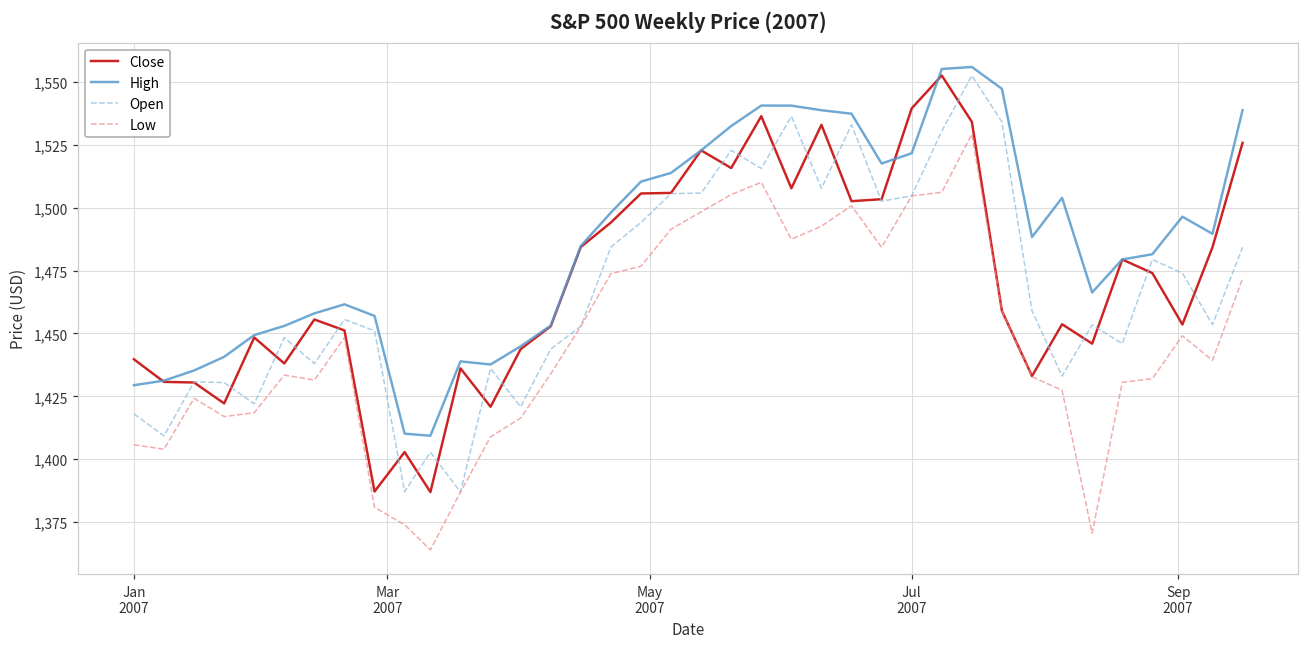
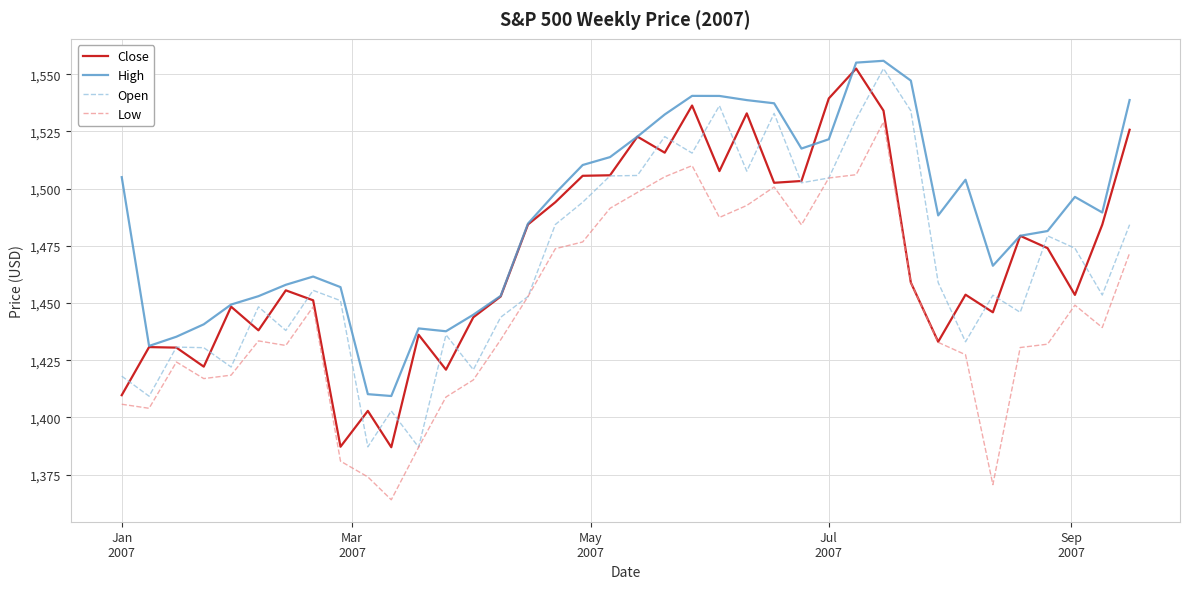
  {
    "Close": {
-     "Jan 2007": "1,440",
+     "Jan 2007": "1,410",
      "Jul 2007": "1,539"
    },
    "High": {
-     "Jan 2007": "1,429",
+     "Jan 2007": "1,505",
      "Jul 2007": "1,522"
    },
    "Open": {
      "Jan 2007": "1,418"
    },
    "Low": {
      "Jan 2007": "1,406"
    }
  }
